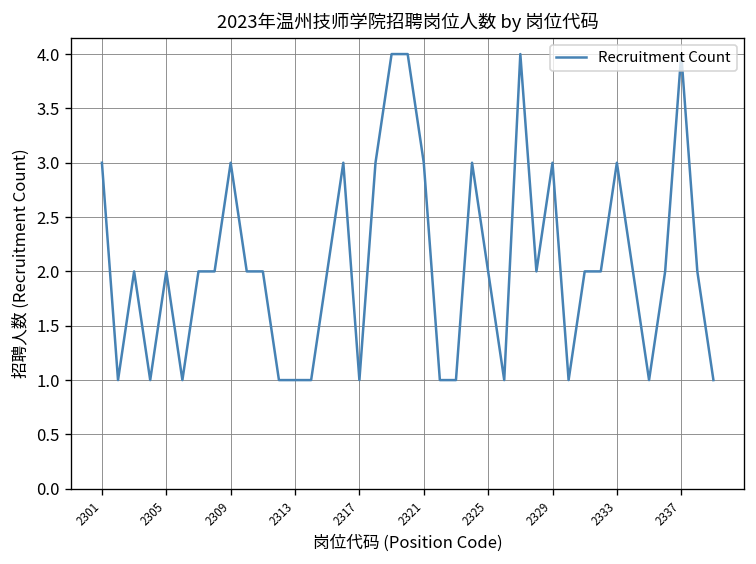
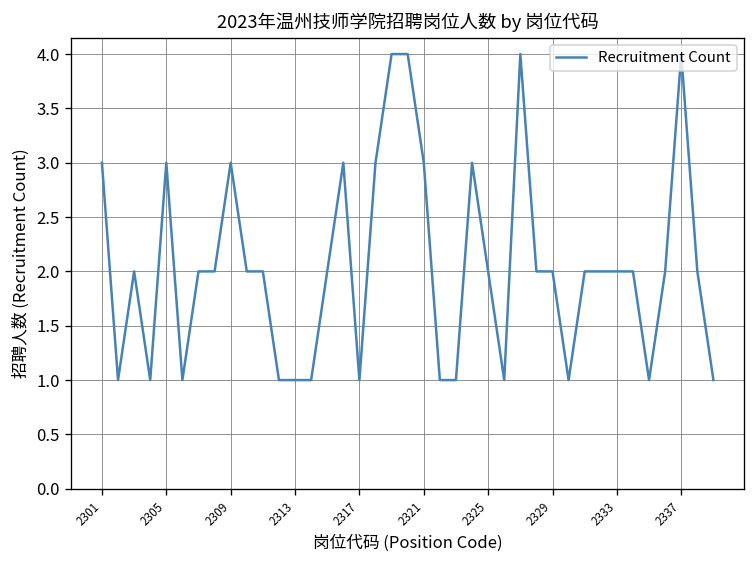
  {
    "2301": 3,
-   "2305": 2,
+   "2305": 3,
    "2309": 3,
    "2313": 1,
    "2317": 1,
    "2321": 3,
    "2325": 2,
-   "2329": 3,
-   "2333": 3
+   "2329": 2,
+   "2333": 2
  }
